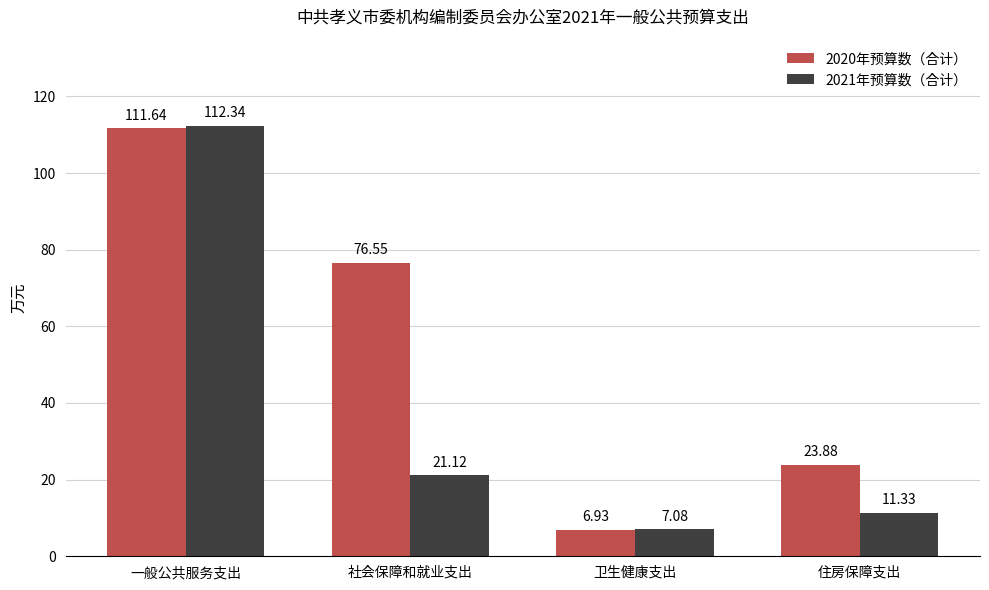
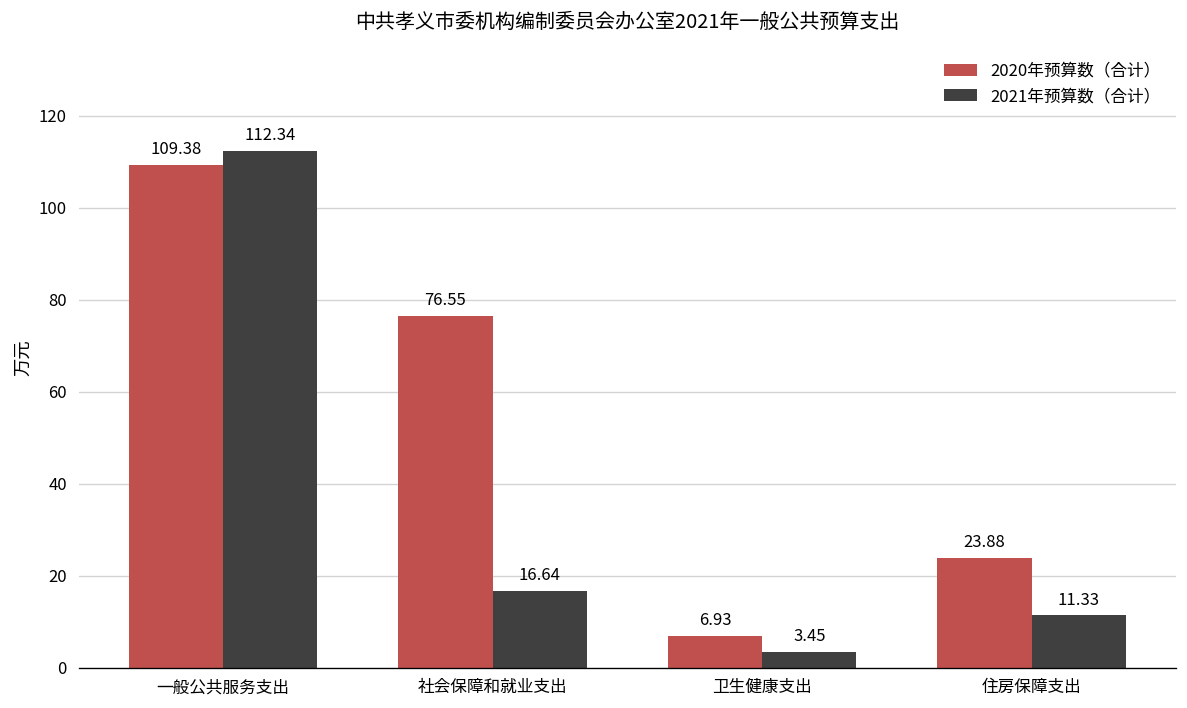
  {
    "2020年预算数（合计）": {
-     "一般公共服务支出": 111.64,
+     "一般公共服务支出": 109.38,
      "社会保障和就业支出": 76.55,
      "卫生健康支出": 6.93,
      "住房保障支出": 23.88
    },
    "2021年预算数（合计）": {
      "一般公共服务支出": 112.34,
-     "社会保障和就业支出": 21.12,
-     "卫生健康支出": 7.08,
+     "社会保障和就业支出": 16.64,
+     "卫生健康支出": 3.45,
      "住房保障支出": 11.33
    }
  }
